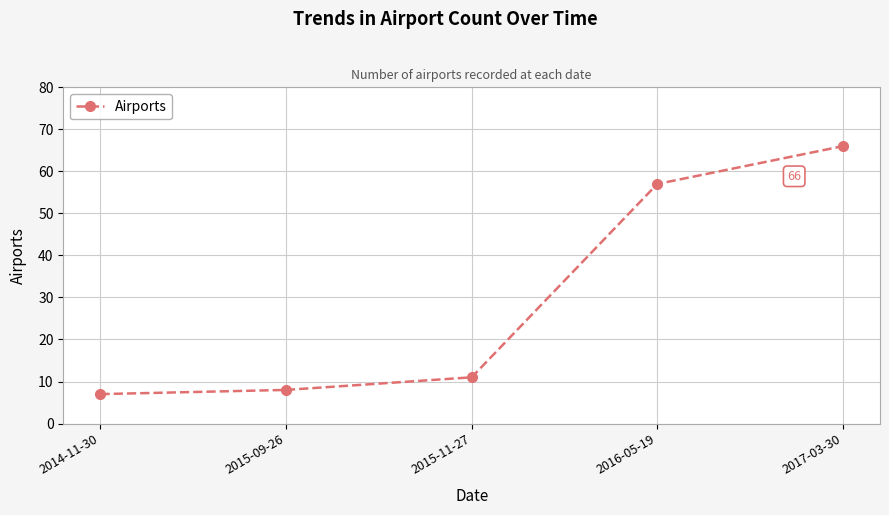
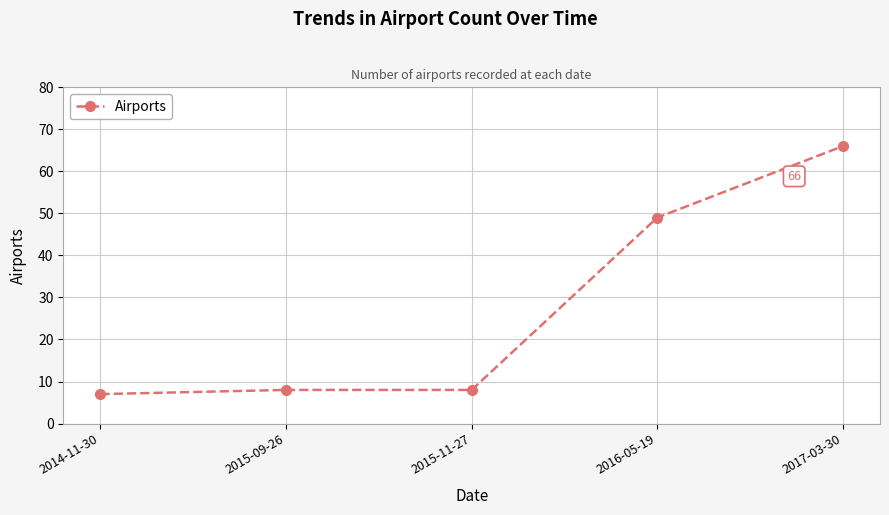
  {
    "2014-11-30": 7,
    "2015-09-26": 8,
-   "2015-11-27": 11,
-   "2016-05-19": 57,
+   "2015-11-27": 8,
+   "2016-05-19": 49,
    "2017-03-30": 66
  }
